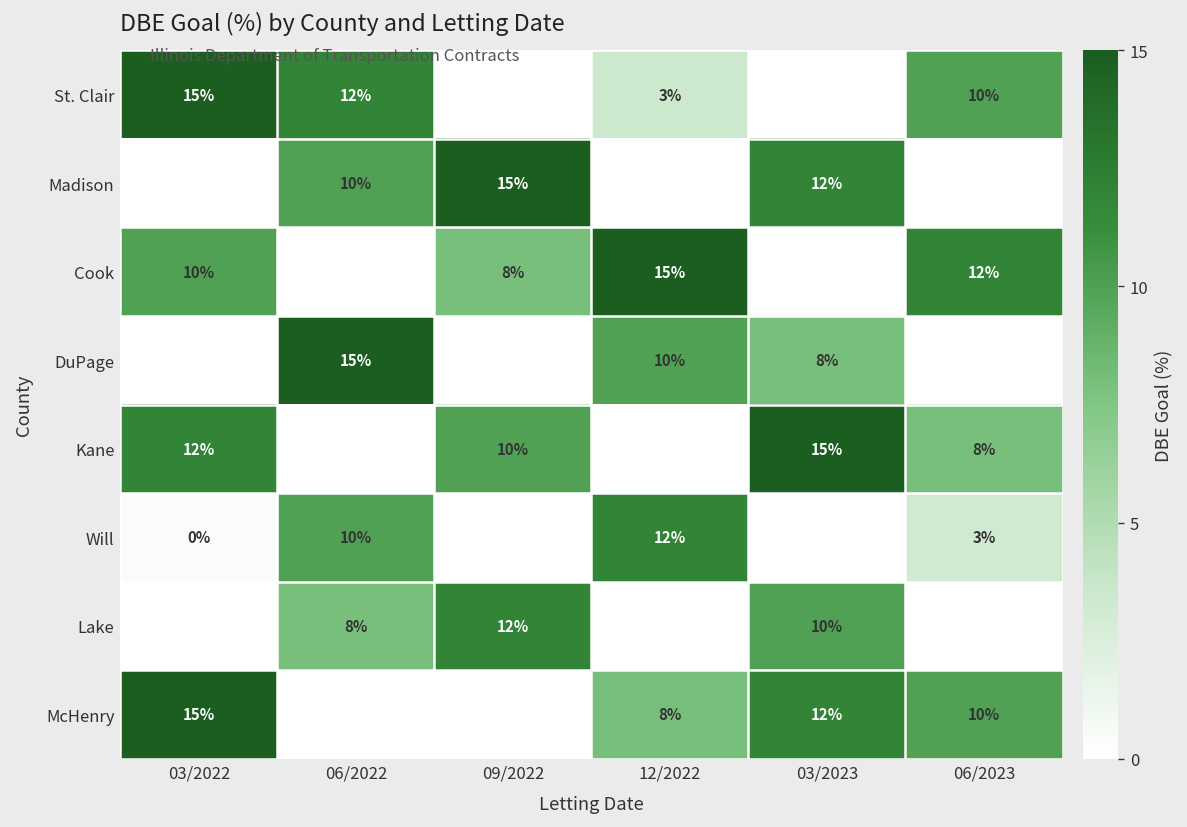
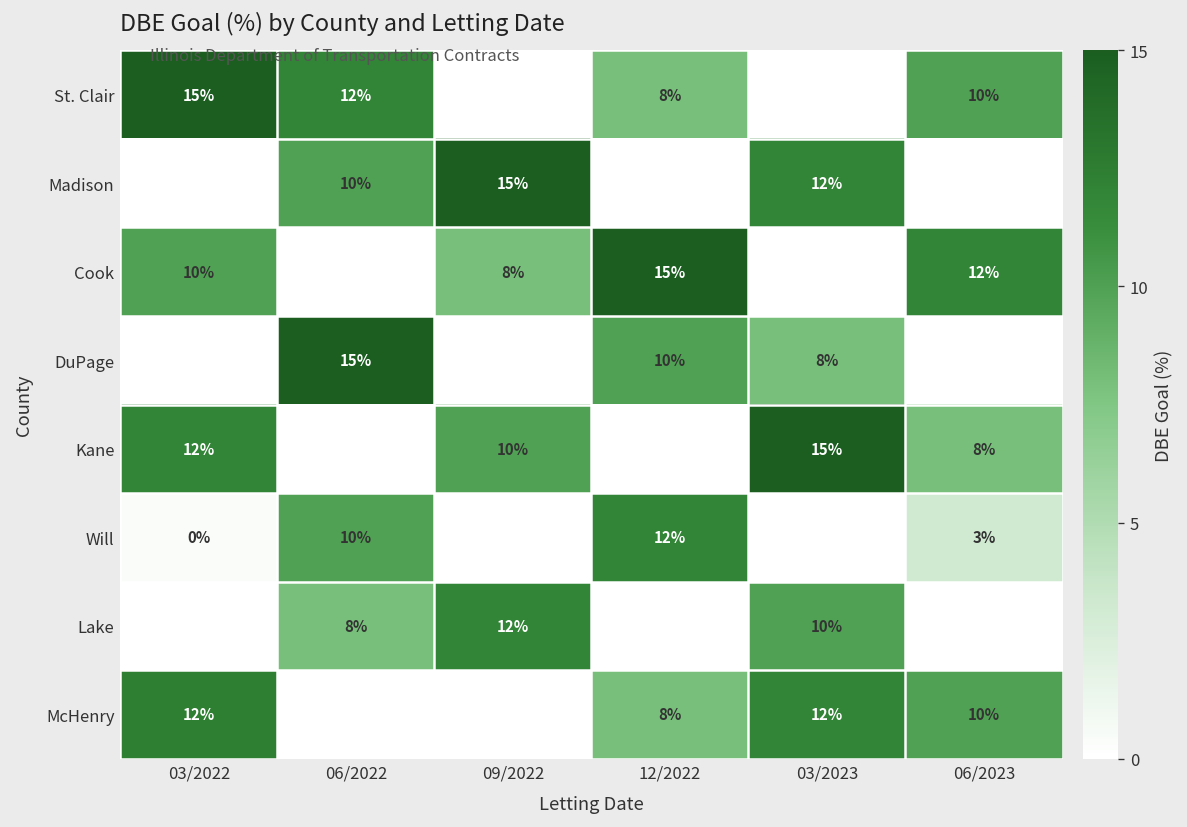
  {
    "St. Clair": {
      "03/2022": "15%",
      "06/2022": "12%",
-     "12/2022": "3%",
+     "12/2022": "8%",
      "06/2023": "10%"
    },
    "Madison": {
      "06/2022": "10%",
      "09/2022": "15%",
      "03/2023": "12%"
    },
    "Cook": {
      "03/2022": "10%",
      "09/2022": "8%",
      "12/2022": "15%",
      "06/2023": "12%"
    },
    "DuPage": {
      "06/2022": "15%",
      "12/2022": "10%",
      "03/2023": "8%"
    },
    "Kane": {
      "03/2022": "12%",
      "09/2022": "10%",
      "03/2023": "15%",
      "06/2023": "8%"
    },
    "Will": {
      "03/2022": "0%",
      "06/2022": "10%",
      "12/2022": "12%",
      "06/2023": "3%"
    },
    "Lake": {
      "06/2022": "8%",
      "09/2022": "12%",
      "03/2023": "10%"
    },
    "McHenry": {
-     "03/2022": "15%",
+     "03/2022": "12%",
      "12/2022": "8%",
      "03/2023": "12%",
      "06/2023": "10%"
    }
  }
